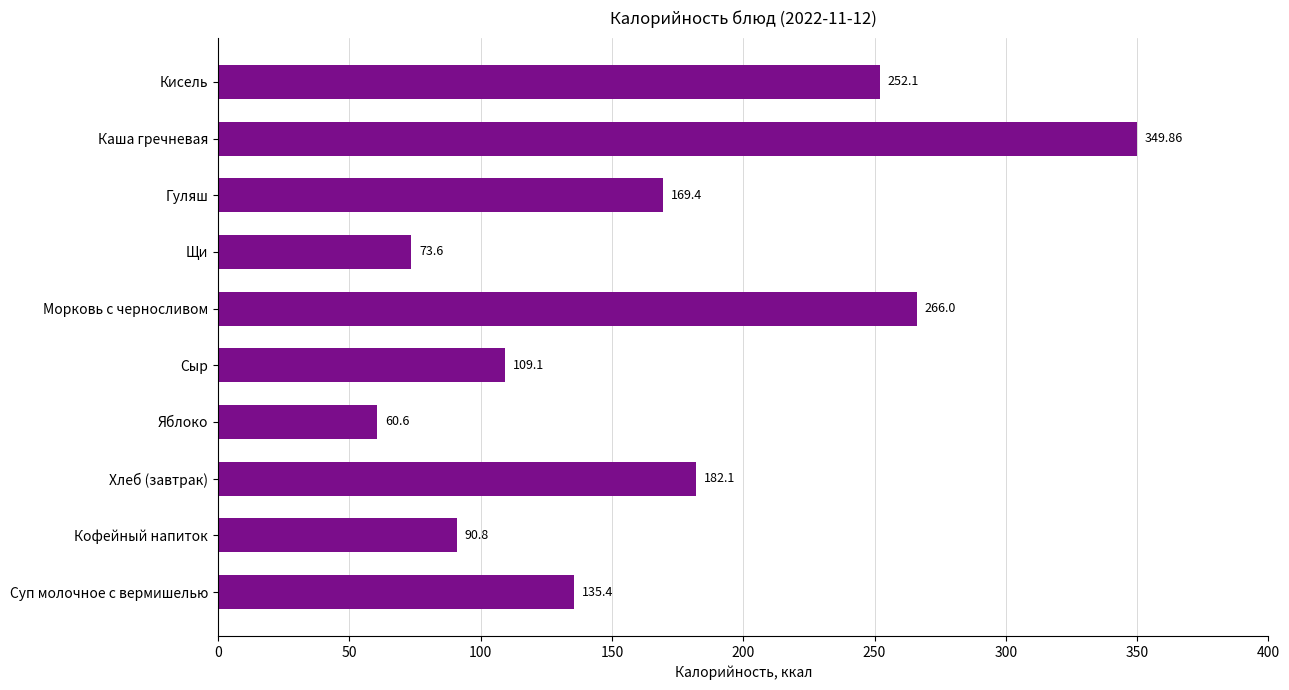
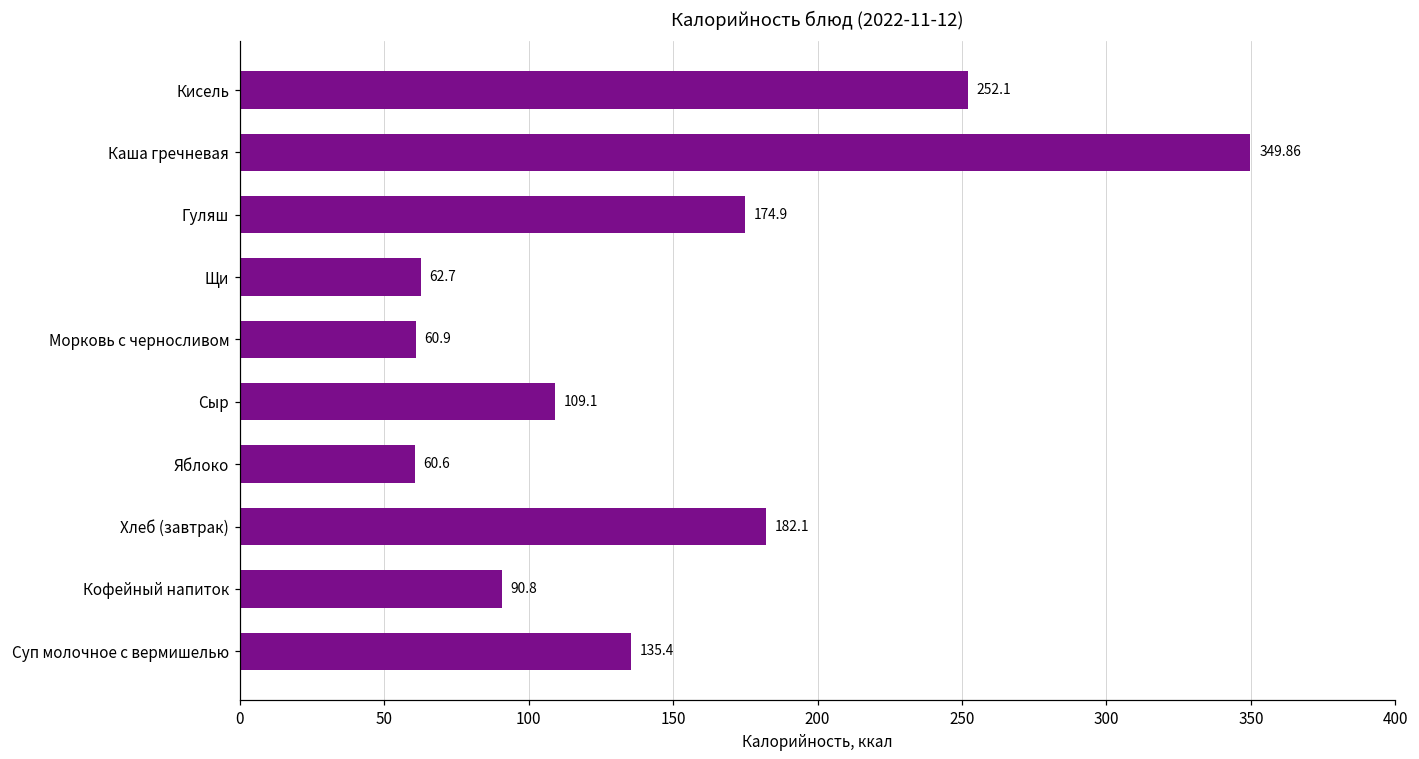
  {
    "Кисель": 252.1,
    "Каша гречневая": 349.86,
-   "Гуляш": 169.4,
-   "Щи": 73.6,
-   "Морковь с черносливом": 266.0,
+   "Гуляш": 174.9,
+   "Щи": 62.7,
+   "Морковь с черносливом": 60.9,
    "Сыр": 109.1,
    "Яблоко": 60.6,
    "Хлеб (завтрак)": 182.1,
    "Кофейный напиток": 90.8,
    "Суп молочное с вермишелью": 135.4
  }
